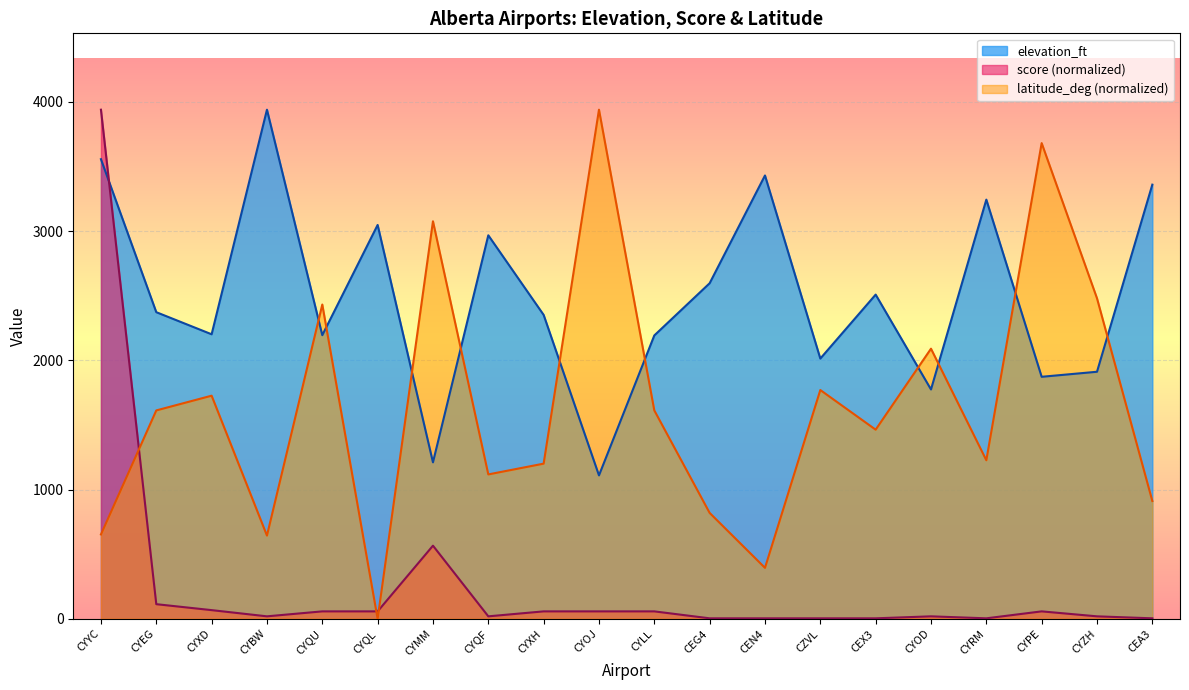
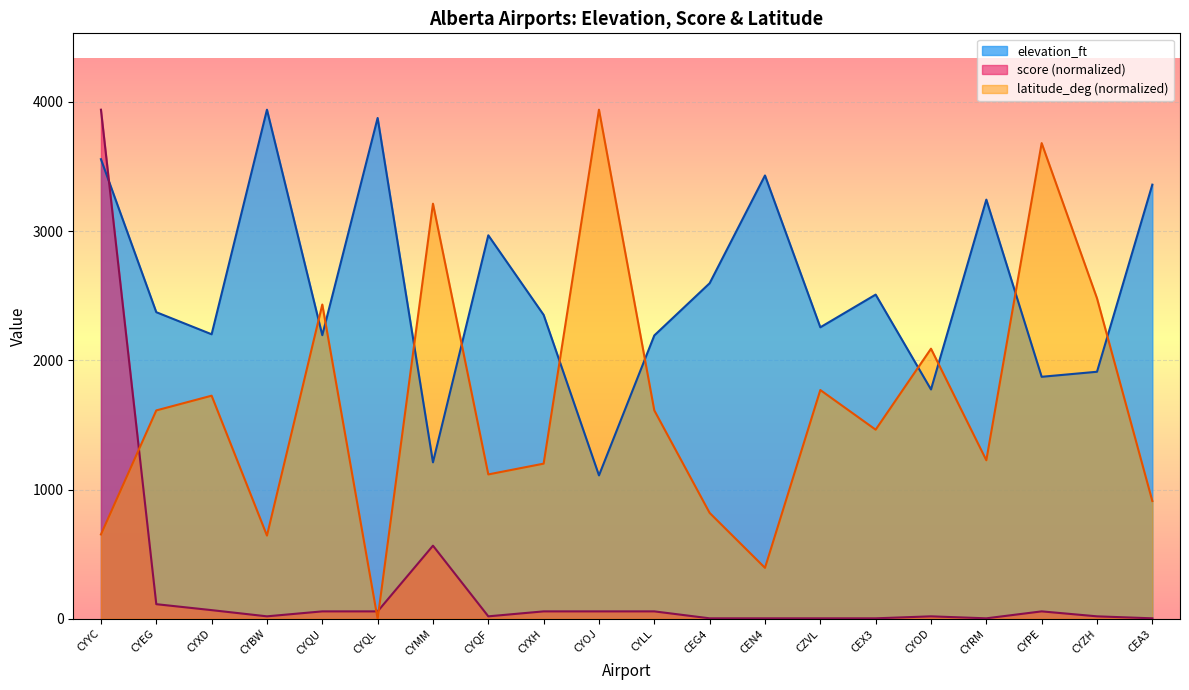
  {
    "elevation_ft": {
      "CYYC": 3560,
      "CYEG": 2370,
      "CYXD": 2200,
      "CYBW": 3940,
      "CYQU": 2200,
-     "CYQL": 3050,
+     "CYQL": 3880,
      "CYMM": 1210,
      "CYQF": 2970,
      "CYXH": 2350,
      "CYOJ": 1110,
      "CYLL": 2190,
      "CEG4": 2600,
      "CEN4": 3430,
-     "CZVL": 2010,
+     "CZVL": 2260,
      "CEX3": 2510,
      "CYOD": 1780,
      "CYRM": 3240,
      "CYPE": 1870,
      "CYZH": 1910,
      "CEA3": 3360
    },
    "score (normalized)": {
      "CYYC": 3940,
      "CYEG": 110,
      "CYXD": 70,
      "CYBW": 20,
      "CYQU": 60,
      "CYQL": 60,
      "CYMM": 570,
      "CYQF": 20,
      "CYXH": 60,
      "CYOJ": 60,
      "CYLL": 60,
      "CEG4": 0,
      "CEN4": 0,
      "CZVL": 0,
      "CEX3": 0,
      "CYOD": 20,
      "CYRM": 0,
      "CYPE": 60,
      "CYZH": 20,
      "CEA3": 0
    },
    "latitude_deg (normalized)": {
      "CYYC": 650,
      "CYEG": 1610,
      "CYXD": 1730,
      "CYBW": 640,
      "CYQU": 2430,
      "CYQL": 0,
-     "CYMM": 3080,
+     "CYMM": 3210,
      "CYQF": 1120,
      "CYXH": 1200,
      "CYOJ": 3940,
      "CYLL": 1610,
      "CEG4": 820,
      "CEN4": 390,
      "CZVL": 1770,
      "CEX3": 1460,
      "CYOD": 2090,
      "CYRM": 1230,
      "CYPE": 3680,
      "CYZH": 2480,
      "CEA3": 910
    }
  }
